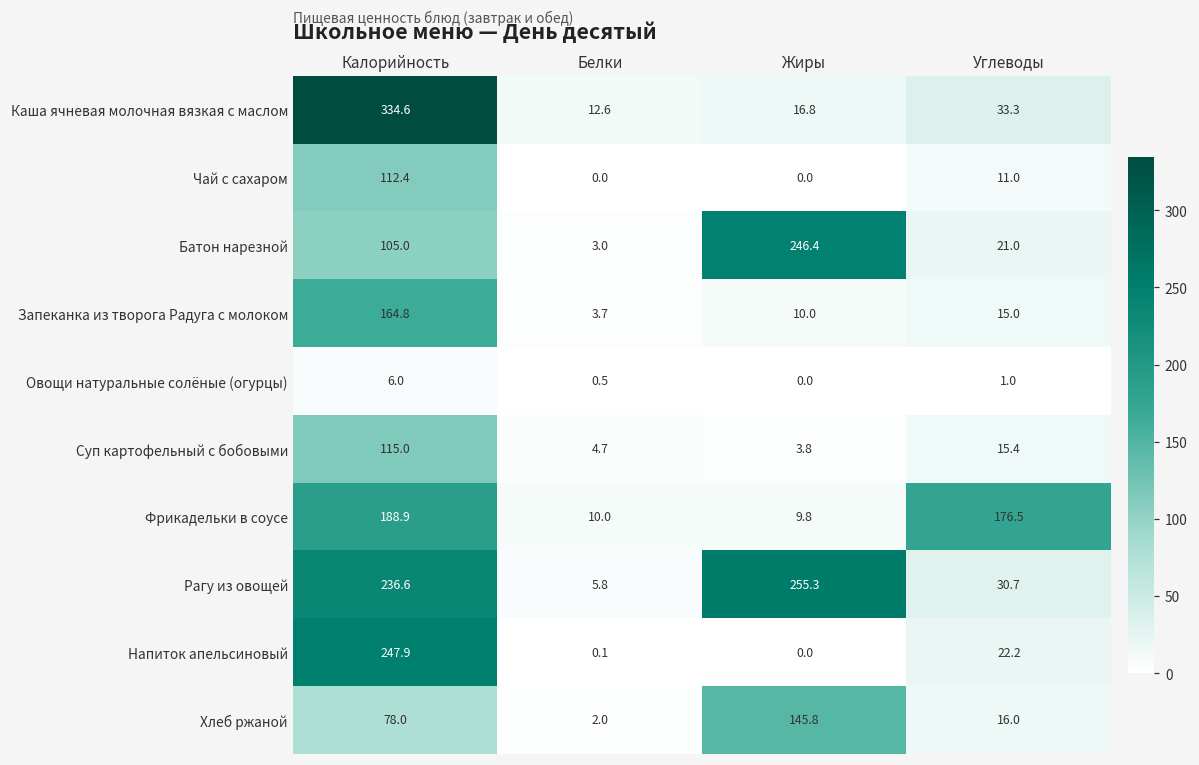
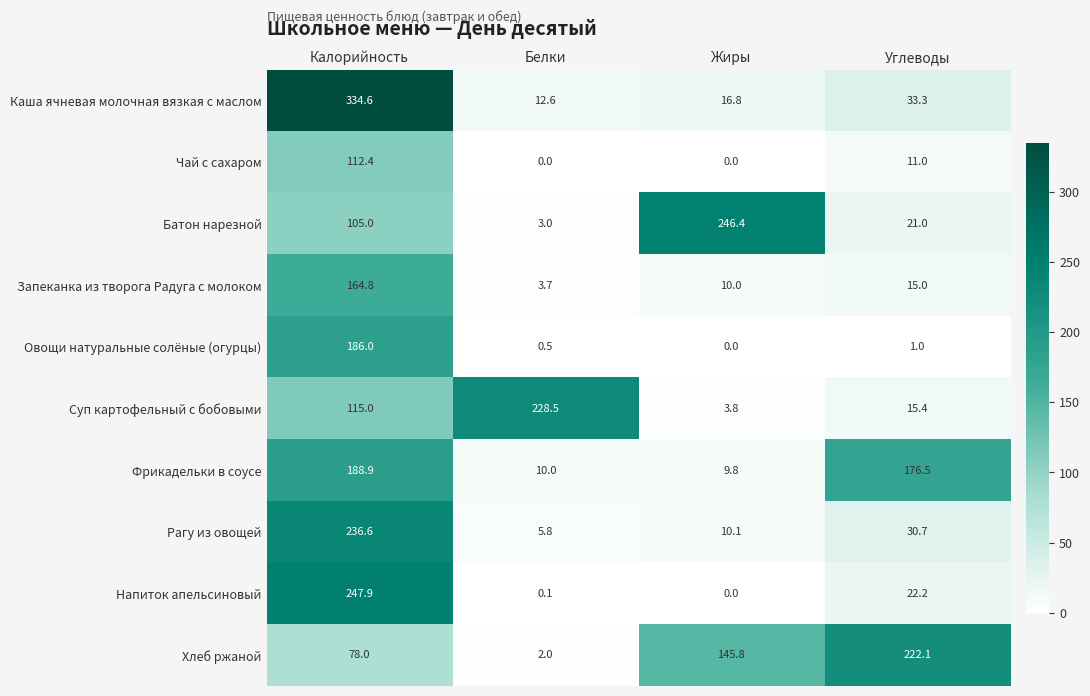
  {
    "Каша ячневая молочная вязкая с маслом": {
      "Калорийность": 334.6,
      "Белки": 12.6,
      "Жиры": 16.8,
      "Углеводы": 33.3
    },
    "Чай с сахаром": {
      "Калорийность": 112.4,
      "Белки": 0.0,
      "Жиры": 0.0,
      "Углеводы": 11.0
    },
    "Батон нарезной": {
      "Калорийность": 105.0,
      "Белки": 3.0,
      "Жиры": 246.4,
      "Углеводы": 21.0
    },
    "Запеканка из творога Радуга с молоком": {
      "Калорийность": 164.8,
      "Белки": 3.7,
      "Жиры": 10.0,
      "Углеводы": 15.0
    },
    "Овощи натуральные солёные (огурцы)": {
-     "Калорийность": 6.0,
+     "Калорийность": 186.0,
      "Белки": 0.5,
      "Жиры": 0.0,
      "Углеводы": 1.0
    },
    "Суп картофельный с бобовыми": {
      "Калорийность": 115.0,
-     "Белки": 4.7,
+     "Белки": 228.5,
      "Жиры": 3.8,
      "Углеводы": 15.4
    },
    "Фрикадельки в соусе": {
      "Калорийность": 188.9,
      "Белки": 10.0,
      "Жиры": 9.8,
      "Углеводы": 176.5
    },
    "Рагу из овощей": {
      "Калорийность": 236.6,
      "Белки": 5.8,
-     "Жиры": 255.3,
+     "Жиры": 10.1,
      "Углеводы": 30.7
    },
    "Напиток апельсиновый": {
      "Калорийность": 247.9,
      "Белки": 0.1,
      "Жиры": 0.0,
      "Углеводы": 22.2
    },
    "Хлеб ржаной": {
      "Калорийность": 78.0,
      "Белки": 2.0,
      "Жиры": 145.8,
-     "Углеводы": 16.0
+     "Углеводы": 222.1
    }
  }
